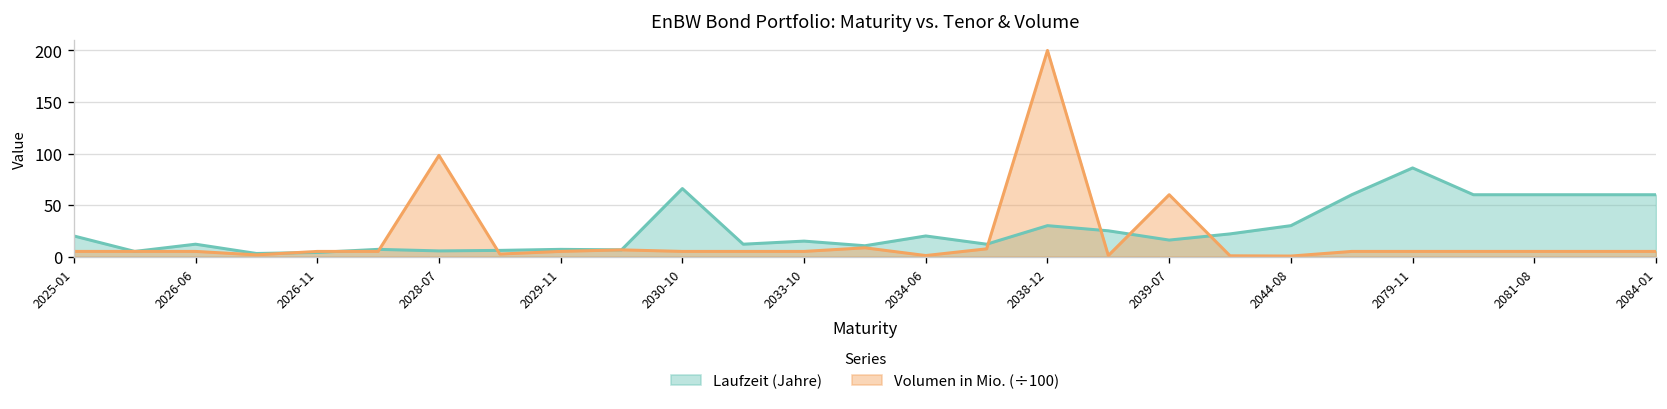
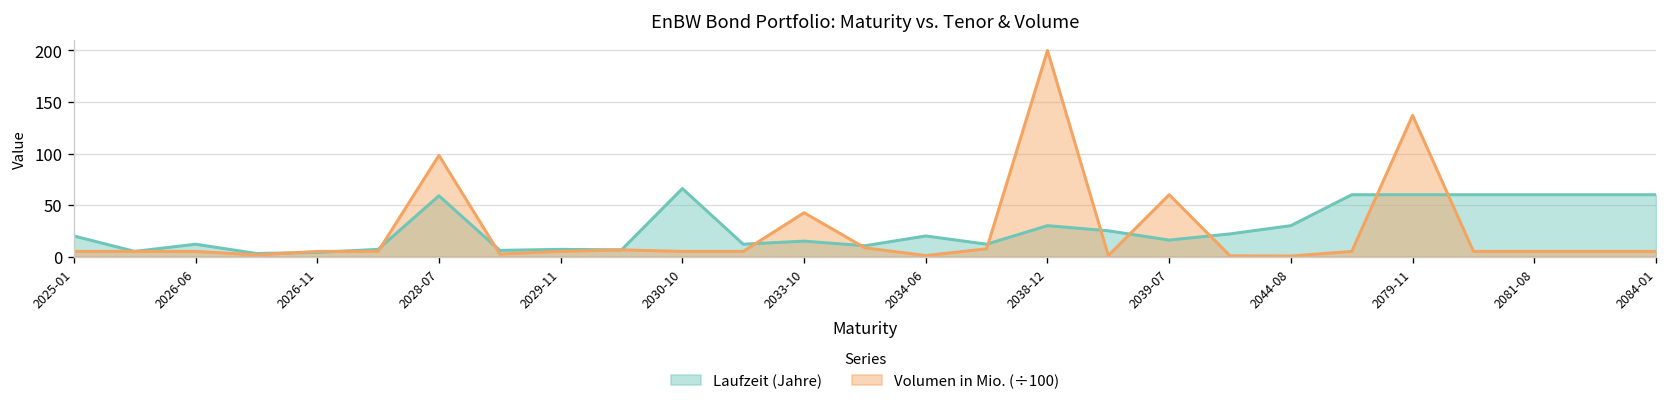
  {
    "Laufzeit (Jahre)": {
      "2025-01": 20,
-     "2028-07": 10,
+     "2028-07": 60,
      "2030-10": 70,
      "2033-10": 20,
      "2034-06": 20,
      "2038-12": 30,
      "2039-07": 20,
      "2044-08": 30,
-     "2079-11": 90,
+     "2079-11": 60,
      "2084-01": 60
    },
    "Volumen in Mio. (÷100)": {
      "2025-01": 10,
      "2028-07": 100,
      "2030-10": 10,
-     "2033-10": 10,
+     "2033-10": 40,
      "2034-06": 0,
      "2038-12": 200,
      "2039-07": 60,
      "2044-08": 0,
-     "2079-11": 10,
+     "2079-11": 140,
      "2084-01": 10
    }
  }
